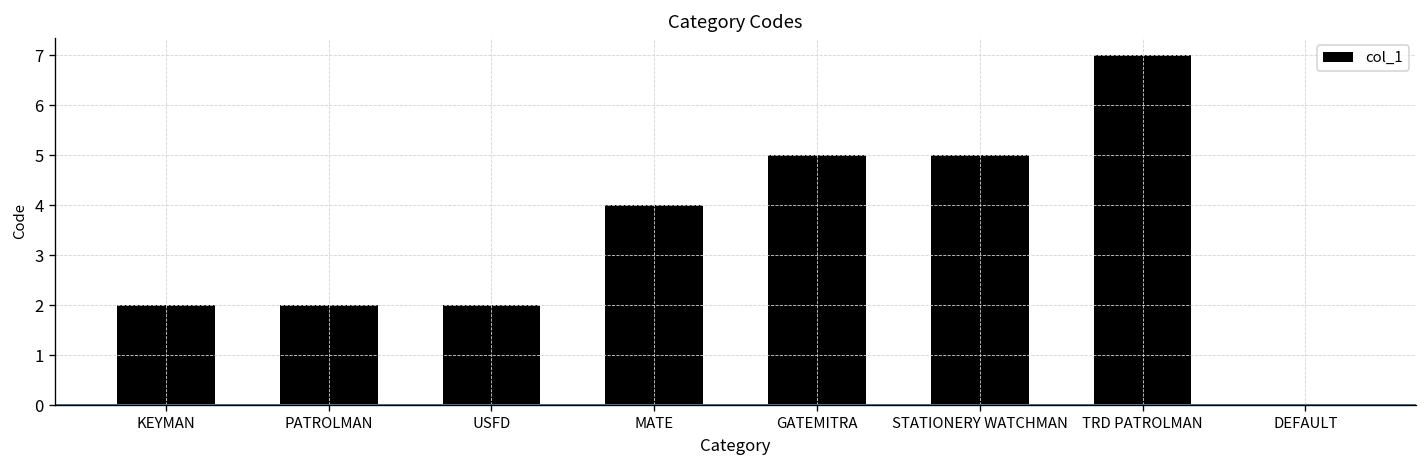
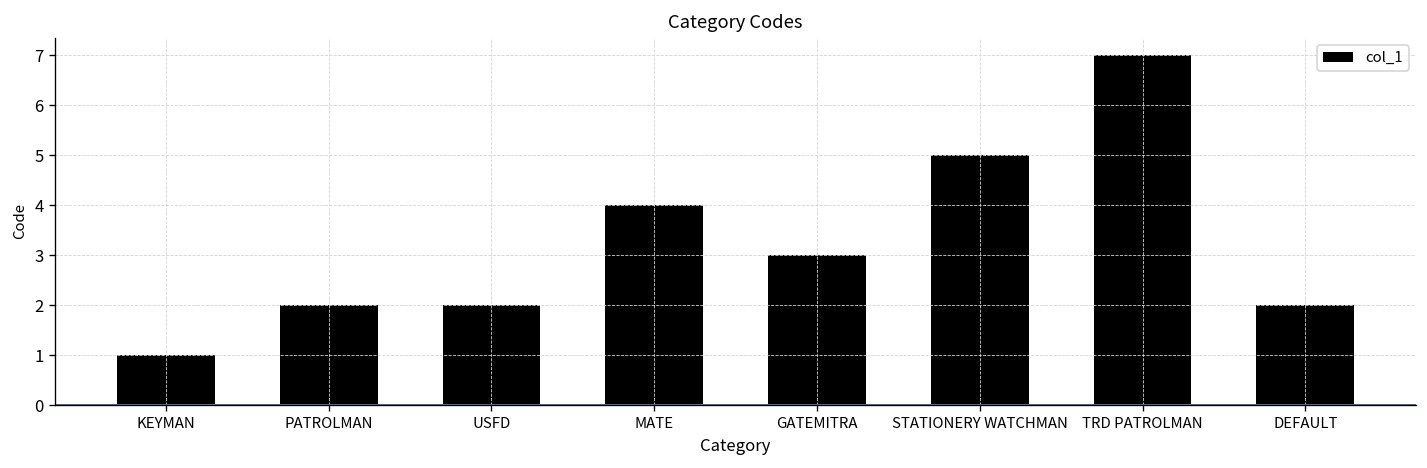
  {
-   "KEYMAN": 2,
+   "KEYMAN": 1,
    "PATROLMAN": 2,
    "USFD": 2,
    "MATE": 4,
-   "GATEMITRA": 5,
+   "GATEMITRA": 3,
    "STATIONERY WATCHMAN": 5,
    "TRD PATROLMAN": 7,
-   "DEFAULT": 0
+   "DEFAULT": 2
  }
